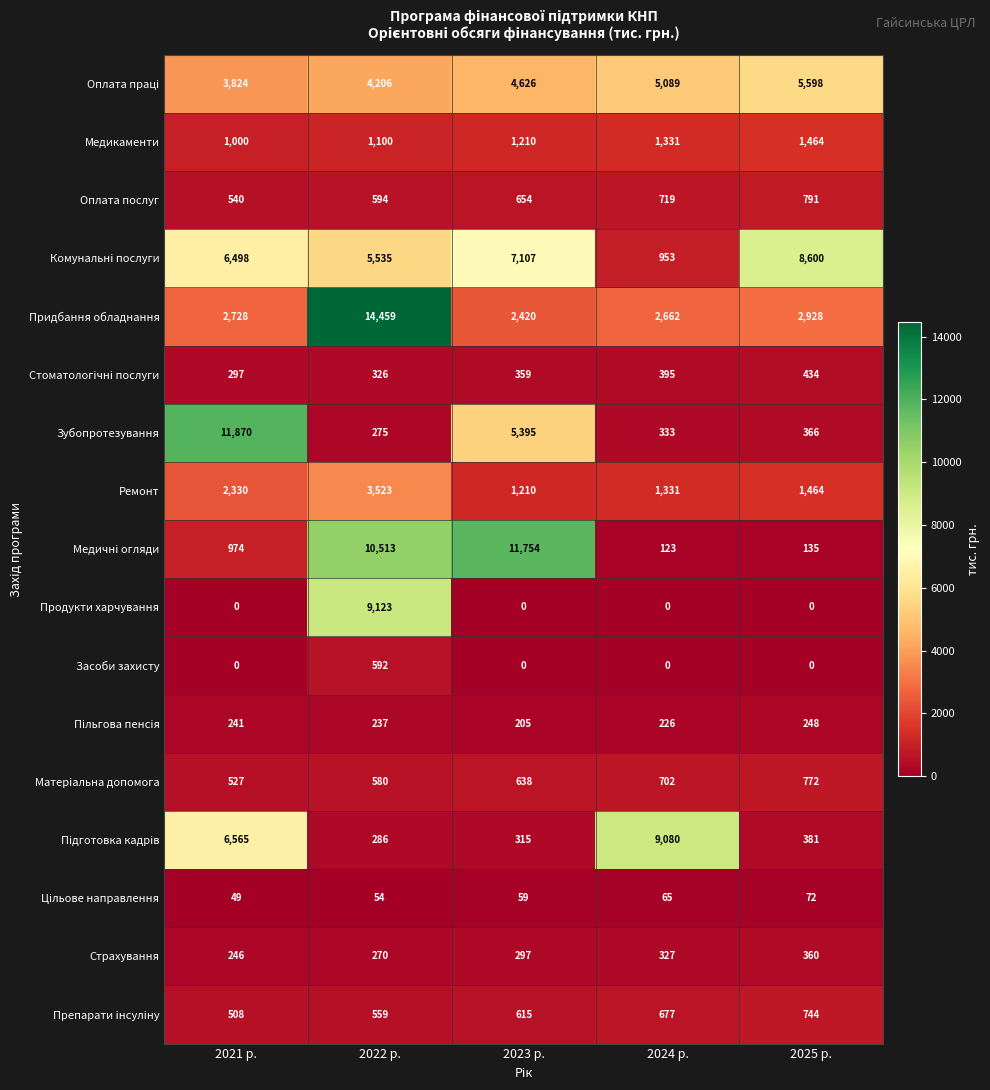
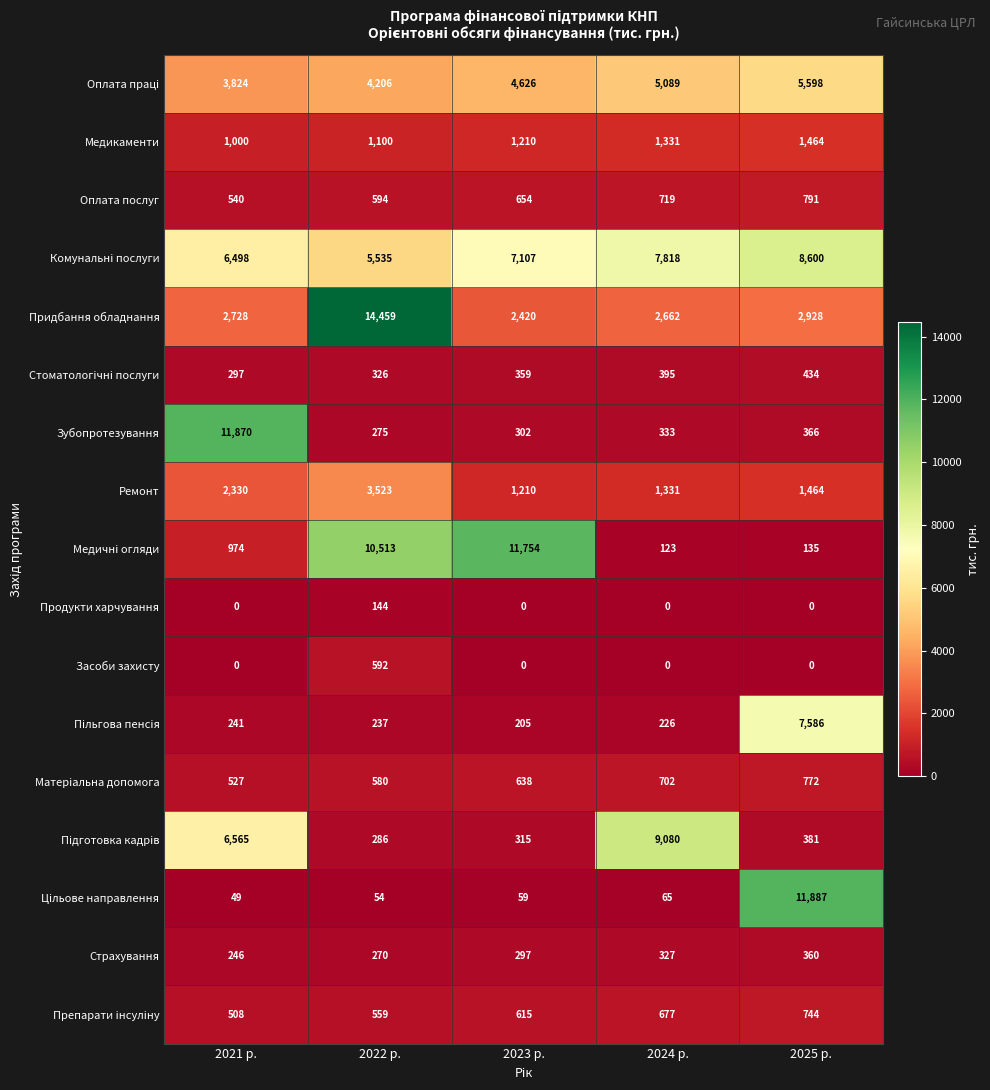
  {
    "Оплата праці": {
      "2021 р.": "3,824",
      "2022 р.": "4,206",
      "2023 р.": "4,626",
      "2024 р.": "5,089",
      "2025 р.": "5,598"
    },
    "Медикаменти": {
      "2021 р.": "1,000",
      "2022 р.": "1,100",
      "2023 р.": "1,210",
      "2024 р.": "1,331",
      "2025 р.": "1,464"
    },
    "Оплата послуг": {
      "2021 р.": "540",
      "2022 р.": "594",
      "2023 р.": "654",
      "2024 р.": "719",
      "2025 р.": "791"
    },
    "Комунальні послуги": {
      "2021 р.": "6,498",
      "2022 р.": "5,535",
      "2023 р.": "7,107",
-     "2024 р.": "953",
+     "2024 р.": "7,818",
      "2025 р.": "8,600"
    },
    "Придбання обладнання": {
      "2021 р.": "2,728",
      "2022 р.": "14,459",
      "2023 р.": "2,420",
      "2024 р.": "2,662",
      "2025 р.": "2,928"
    },
    "Стоматологічні послуги": {
      "2021 р.": "297",
      "2022 р.": "326",
      "2023 р.": "359",
      "2024 р.": "395",
      "2025 р.": "434"
    },
    "Зубопротезування": {
      "2021 р.": "11,870",
      "2022 р.": "275",
-     "2023 р.": "5,395",
+     "2023 р.": "302",
      "2024 р.": "333",
      "2025 р.": "366"
    },
    "Ремонт": {
      "2021 р.": "2,330",
      "2022 р.": "3,523",
      "2023 р.": "1,210",
      "2024 р.": "1,331",
      "2025 р.": "1,464"
    },
    "Медичні огляди": {
      "2021 р.": "974",
      "2022 р.": "10,513",
      "2023 р.": "11,754",
      "2024 р.": "123",
      "2025 р.": "135"
    },
    "Продукти харчування": {
      "2021 р.": "0",
-     "2022 р.": "9,123",
+     "2022 р.": "144",
      "2023 р.": "0",
      "2024 р.": "0",
      "2025 р.": "0"
    },
    "Засоби захисту": {
      "2021 р.": "0",
      "2022 р.": "592",
      "2023 р.": "0",
      "2024 р.": "0",
      "2025 р.": "0"
    },
    "Пільгова пенсія": {
      "2021 р.": "241",
      "2022 р.": "237",
      "2023 р.": "205",
      "2024 р.": "226",
-     "2025 р.": "248"
+     "2025 р.": "7,586"
    },
    "Матеріальна допомога": {
      "2021 р.": "527",
      "2022 р.": "580",
      "2023 р.": "638",
      "2024 р.": "702",
      "2025 р.": "772"
    },
    "Підготовка кадрів": {
      "2021 р.": "6,565",
      "2022 р.": "286",
      "2023 р.": "315",
      "2024 р.": "9,080",
      "2025 р.": "381"
    },
    "Цільове направлення": {
      "2021 р.": "49",
      "2022 р.": "54",
      "2023 р.": "59",
      "2024 р.": "65",
-     "2025 р.": "72"
+     "2025 р.": "11,887"
    },
    "Страхування": {
      "2021 р.": "246",
      "2022 р.": "270",
      "2023 р.": "297",
      "2024 р.": "327",
      "2025 р.": "360"
    },
    "Препарати інсуліну": {
      "2021 р.": "508",
      "2022 р.": "559",
      "2023 р.": "615",
      "2024 р.": "677",
      "2025 р.": "744"
    }
  }
